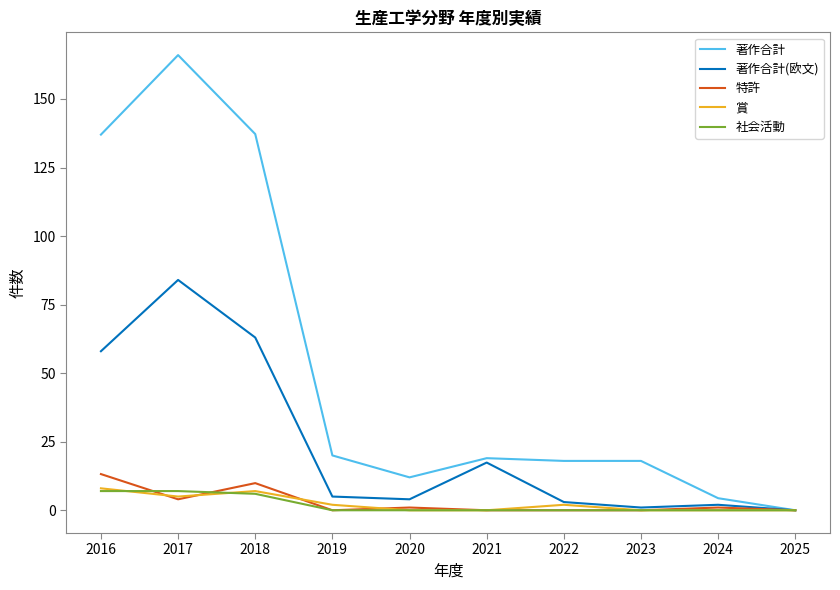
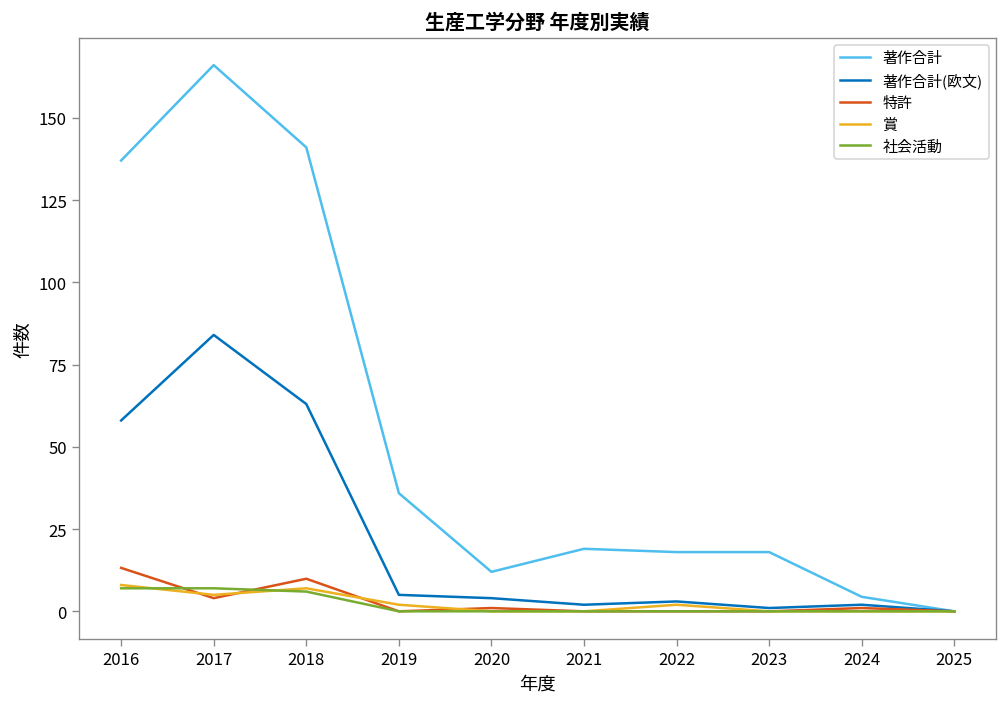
  {
    "著作合計": {
      "2016": 137,
      "2017": 166,
-     "2018": 137,
-     "2019": 20,
+     "2018": 141,
+     "2019": 36,
      "2020": 12,
      "2021": 19,
      "2022": 18,
      "2023": 18,
      "2024": 4
    },
    "著作合計(欧文)": {
      "2016": 58,
      "2017": 84,
      "2018": 63,
      "2019": 5,
      "2020": 4,
-     "2021": 17,
+     "2021": 2,
      "2022": 3,
      "2023": 1,
      "2024": 2
    },
    "特許": {
      "2016": 13,
      "2017": 4,
      "2018": 10,
      "2020": 1,
      "2024": 1
    },
    "賞": {
      "2016": 8,
      "2017": 5,
      "2018": 7,
      "2019": 2,
      "2022": 2
    },
    "社会活動": {
      "2016": 7,
      "2017": 7,
      "2018": 6
    }
  }
